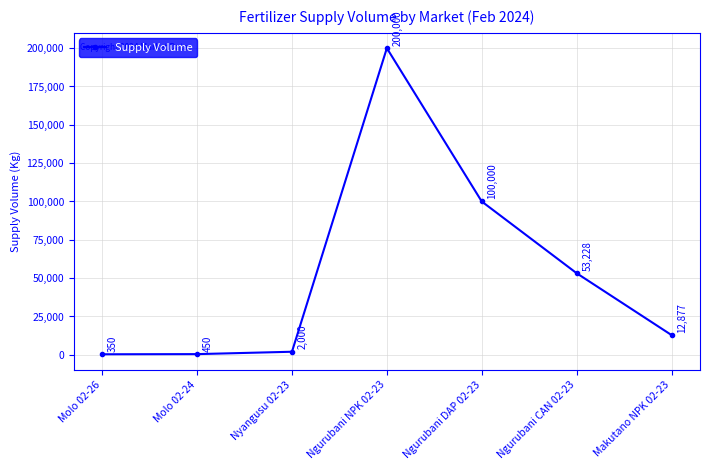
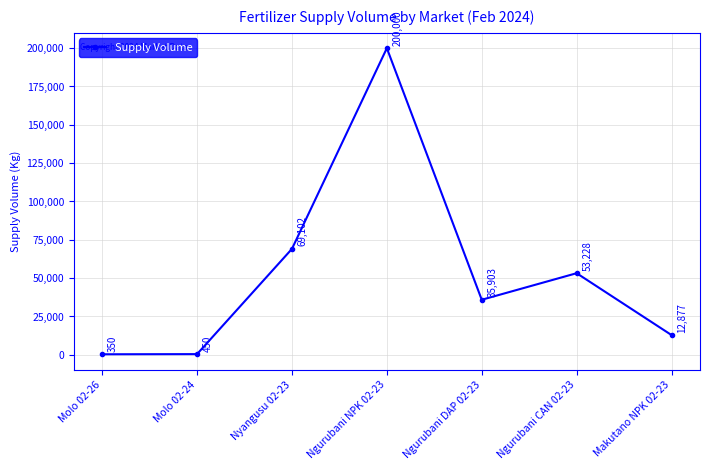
  {
    "Molo 02-26": "350",
    "Molo 02-24": "450",
-   "Nyangusu 02-23": "2,000",
+   "Nyangusu 02-23": "69,102",
    "Ngurubani NPK 02-23": "200,000",
-   "Ngurubani DAP 02-23": "100,000",
+   "Ngurubani DAP 02-23": "35,903",
    "Ngurubani CAN 02-23": "53,228",
    "Makutano NPK 02-23": "12,877"
  }
